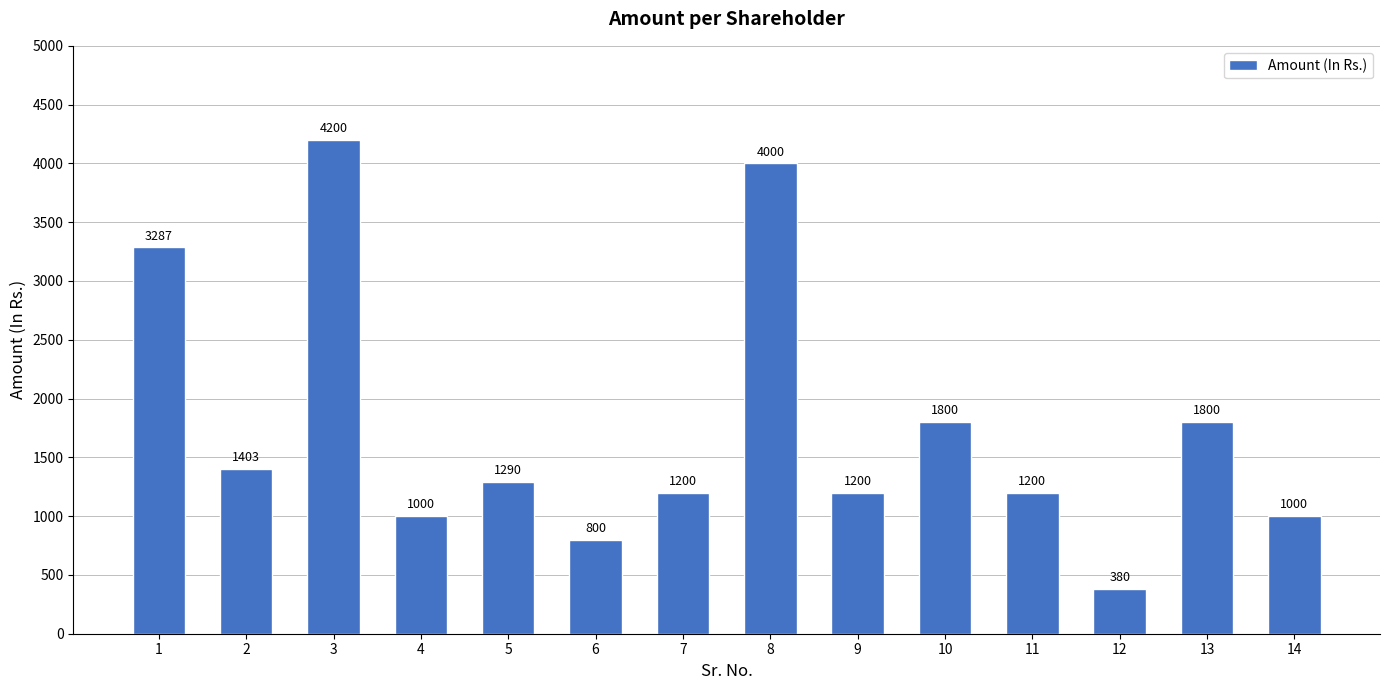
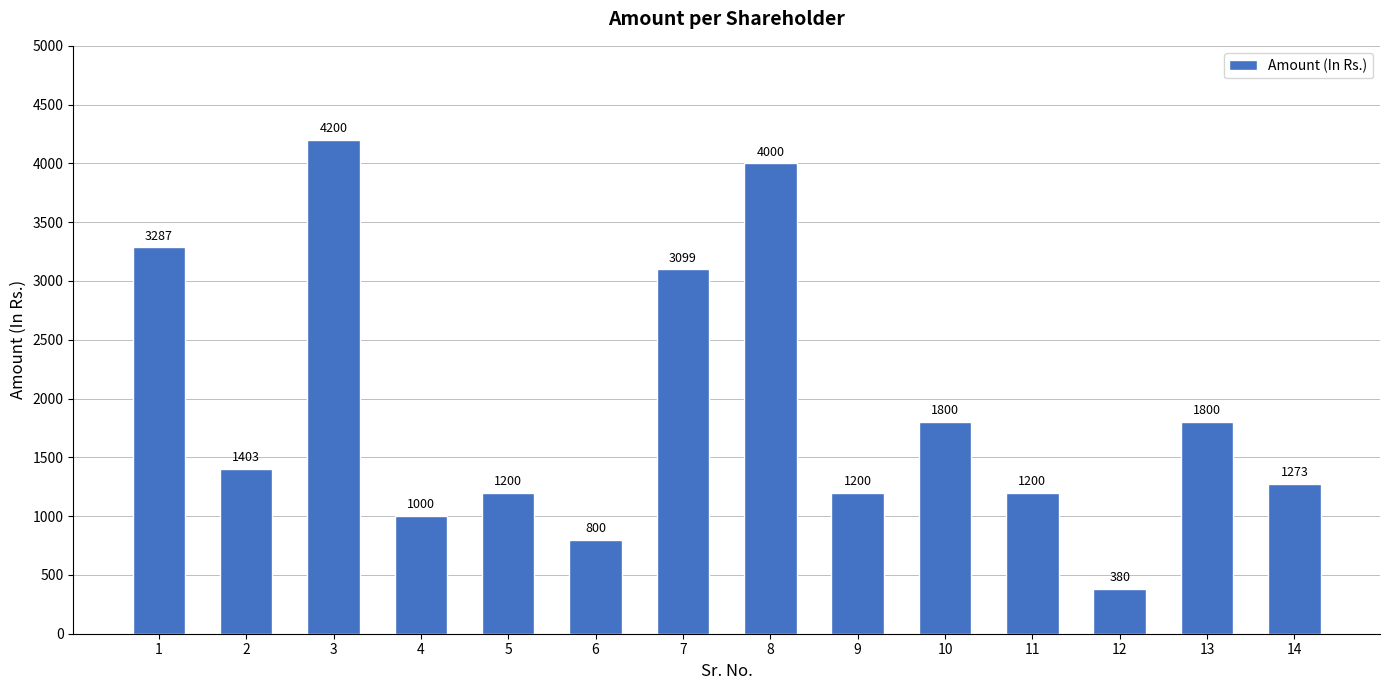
  {
    "1": 3287,
    "2": 1403,
    "3": 4200,
    "4": 1000,
-   "5": 1290,
+   "5": 1200,
    "6": 800,
-   "7": 1200,
+   "7": 3099,
    "8": 4000,
    "9": 1200,
    "10": 1800,
    "11": 1200,
    "12": 380,
    "13": 1800,
-   "14": 1000
+   "14": 1273
  }
